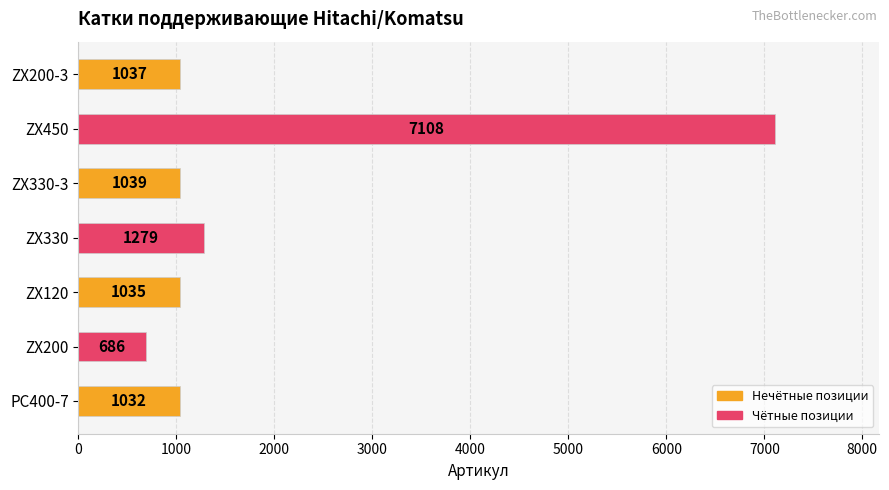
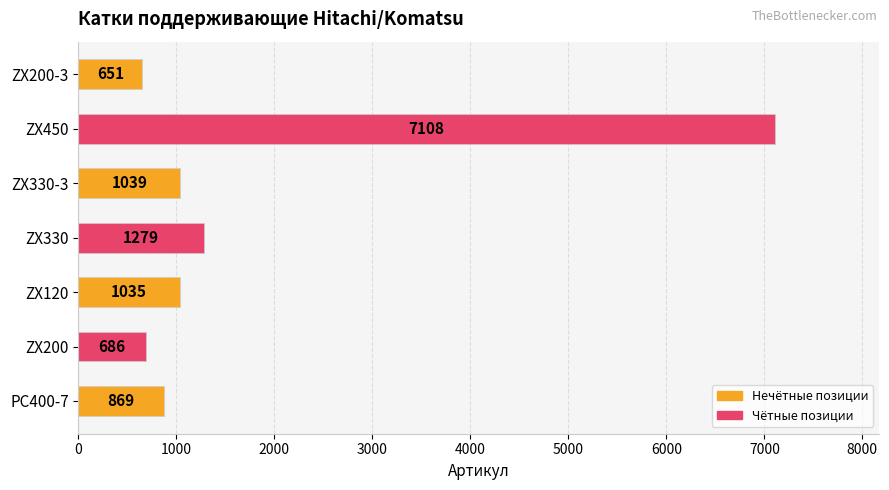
  {
-   "ZX200-3": 1037,
+   "ZX200-3": 651,
    "ZX450": 7108,
    "ZX330-3": 1039,
    "ZX330": 1279,
    "ZX120": 1035,
    "ZX200": 686,
-   "PC400-7": 1032
+   "PC400-7": 869
  }
